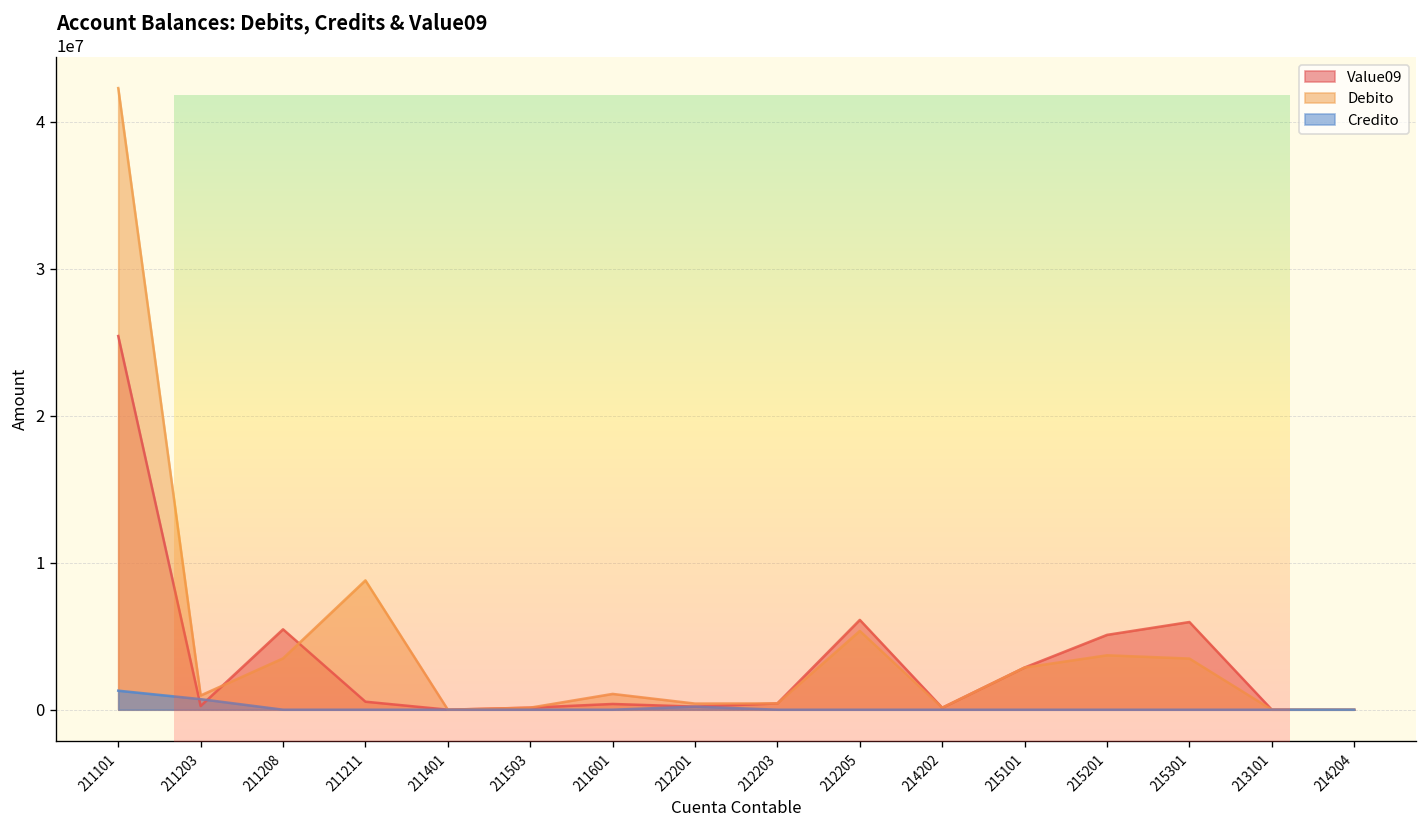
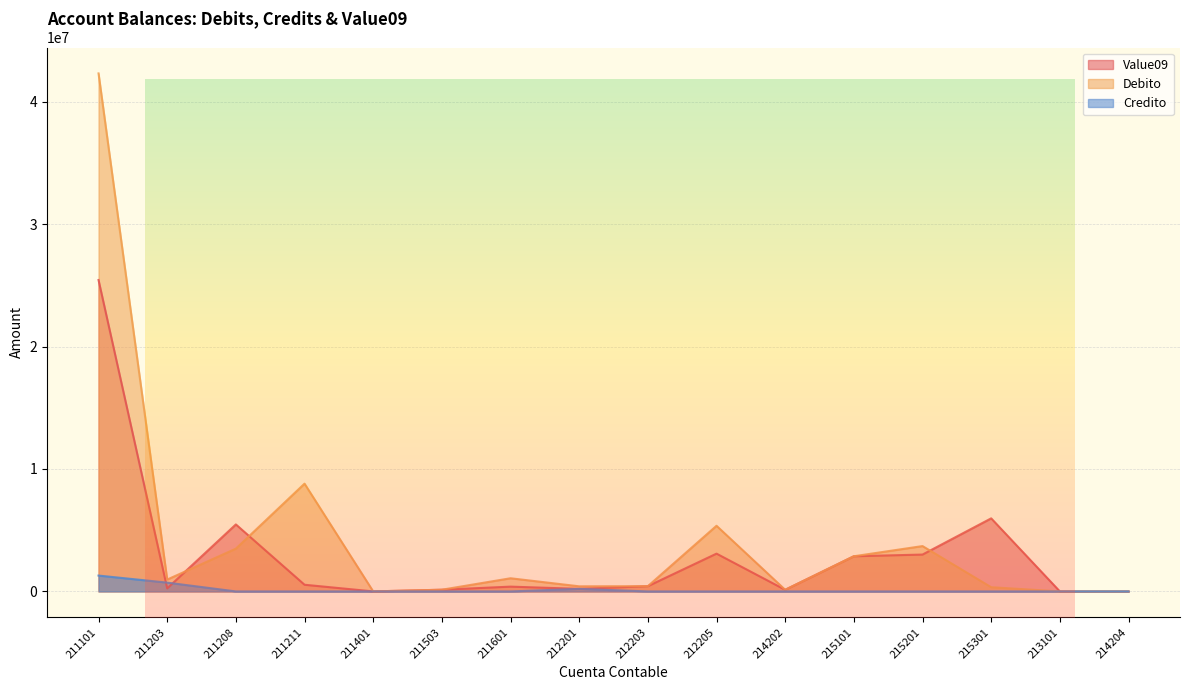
  {
    "Value09": {
      "211101": 25400000,
      "211203": 200000,
      "211208": 5500000,
      "211211": 500000,
      "211601": 400000,
-     "212205": 6100000,
-     "215201": 5100000,
+     "212205": 3100000,
+     "215201": 3000000,
      "215301": 6000000
    },
    "Debito": {
      "211101": 42300000,
      "211203": 1000000,
      "211208": 3500000,
      "211211": 8800000,
      "211601": 1100000,
      "212201": 400000,
      "212205": 5400000,
      "215201": 3700000,
-     "215301": 3500000
+     "215301": 300000
    },
    "Credito": {
      "211101": 1300000,
      "211203": 700000,
      "211208": 0,
      "211211": 0,
      "211601": 0,
      "212203": 0,
      "212205": 0,
      "215101": 0,
      "215201": 0,
      "215301": 0
    }
  }
